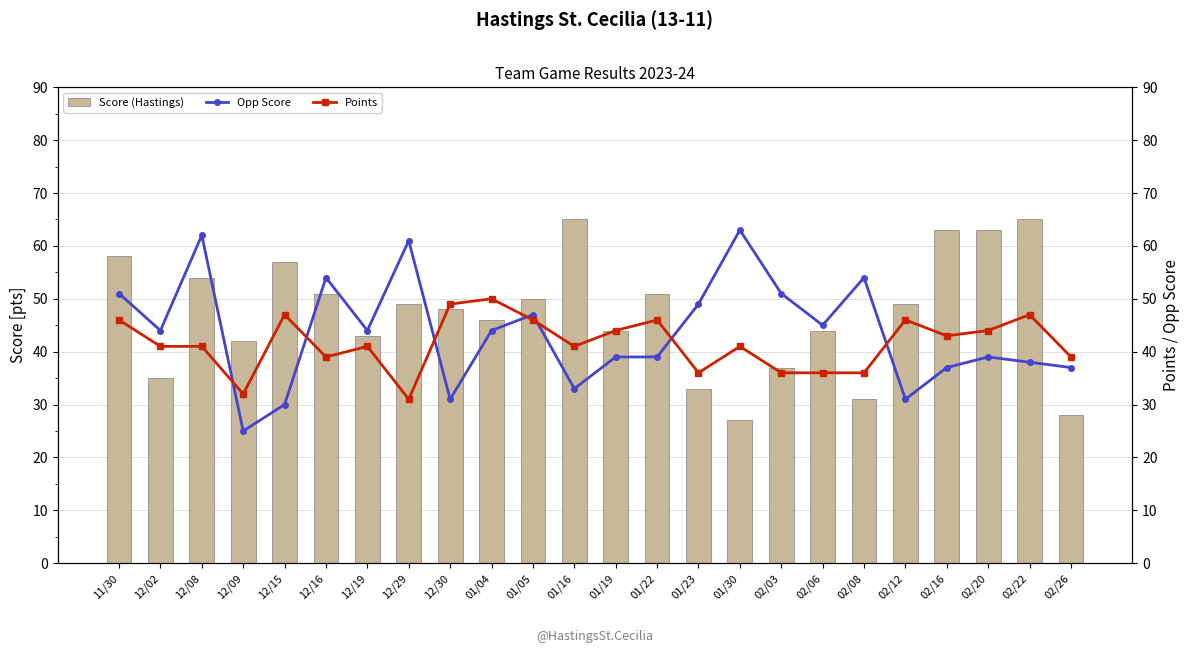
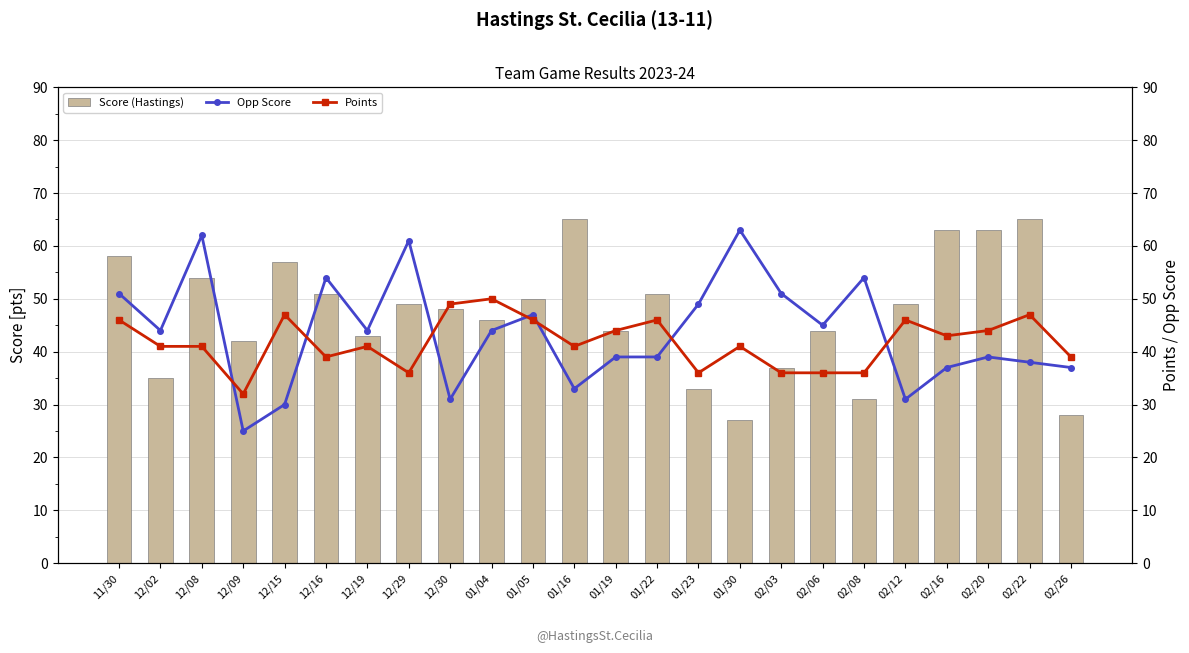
  {
    "Score (Hastings)": {
      "11/30": 58,
      "12/02": 35,
      "12/08": 54,
      "12/09": 42,
      "12/15": 57,
      "12/16": 51,
      "12/19": 43,
      "12/29": 49,
      "12/30": 48,
      "01/04": 46,
      "01/05": 50,
      "01/16": 65,
      "01/19": 44,
      "01/22": 51,
      "01/23": 33,
      "01/30": 27,
      "02/03": 37,
      "02/06": 44,
      "02/08": 31,
      "02/12": 49,
      "02/16": 63,
      "02/20": 63,
      "02/22": 65,
      "02/26": 28
    },
    "Opp Score": {
      "11/30": 51,
      "12/02": 44,
      "12/08": 62,
      "12/09": 25,
      "12/15": 30,
      "12/16": 54,
      "12/19": 44,
      "12/29": 61,
      "12/30": 31,
      "01/04": 44,
      "01/05": 47,
      "01/16": 33,
      "01/19": 39,
      "01/22": 39,
      "01/23": 49,
      "01/30": 63,
      "02/03": 51,
      "02/06": 45,
      "02/08": 54,
      "02/12": 31,
      "02/16": 37,
      "02/20": 39,
      "02/22": 38,
      "02/26": 37
    },
    "Points": {
      "11/30": 46,
      "12/02": 41,
      "12/08": 41,
      "12/09": 32,
      "12/15": 47,
      "12/16": 39,
      "12/19": 41,
-     "12/29": 31,
+     "12/29": 36,
      "12/30": 49,
      "01/04": 50,
      "01/05": 46,
      "01/16": 41,
      "01/19": 44,
      "01/22": 46,
      "01/23": 36,
      "01/30": 41,
      "02/03": 36,
      "02/06": 36,
      "02/08": 36,
      "02/12": 46,
      "02/16": 43,
      "02/20": 44,
      "02/22": 47,
      "02/26": 39
    }
  }
